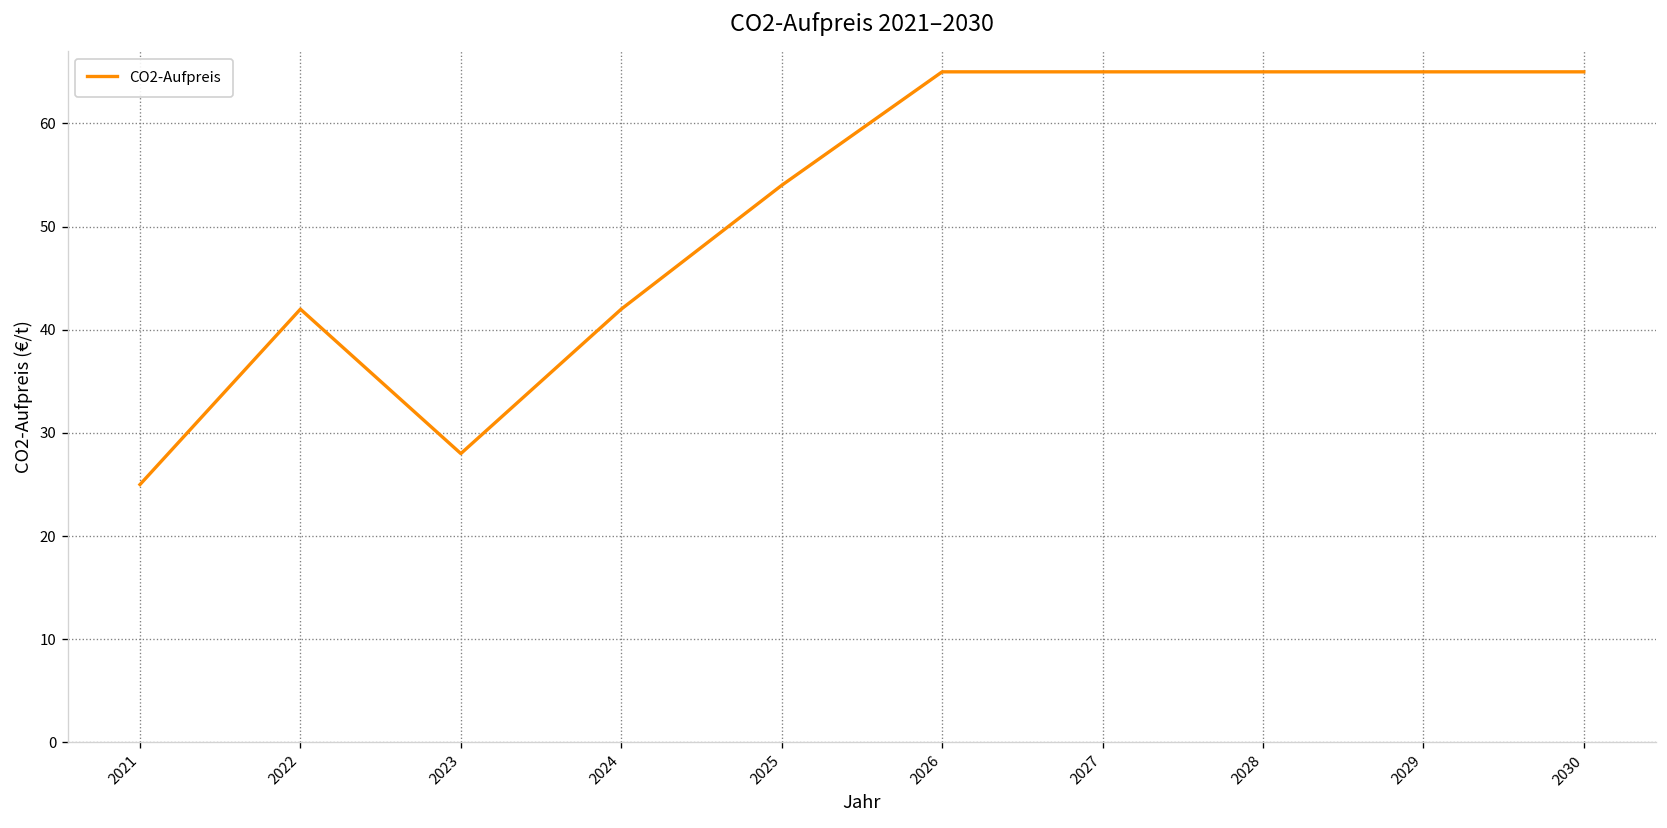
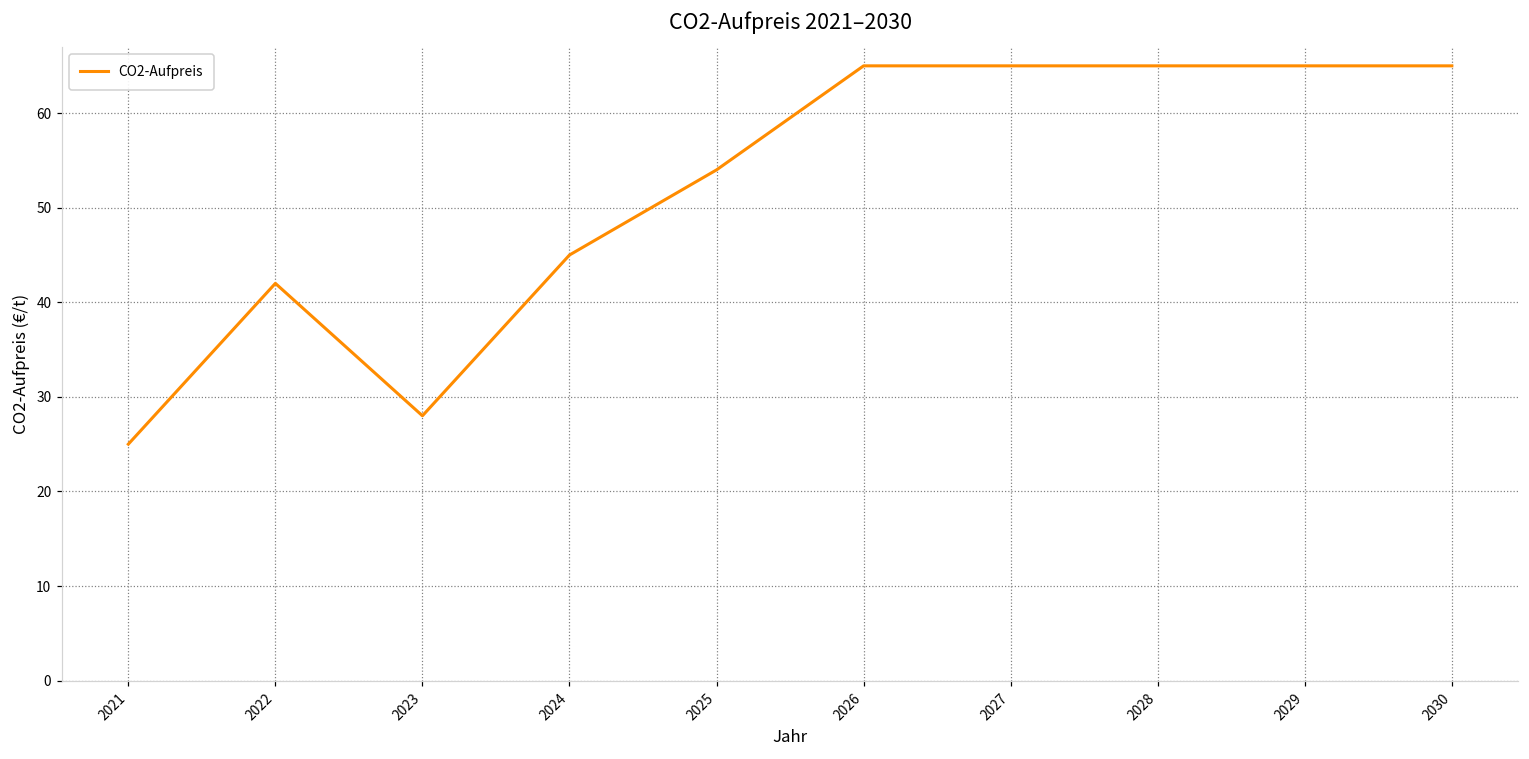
  {
    "2021": 25,
    "2022": 42,
    "2023": 28,
-   "2024": 42,
+   "2024": 45,
    "2025": 54,
    "2026": 65,
    "2027": 65,
    "2028": 65,
    "2029": 65,
    "2030": 65
  }
